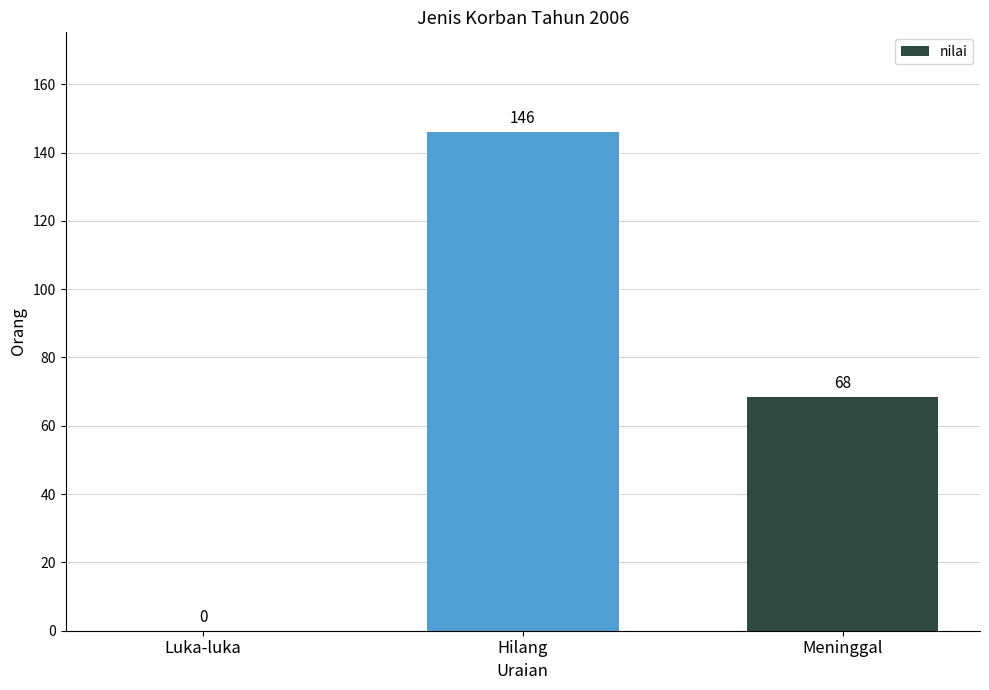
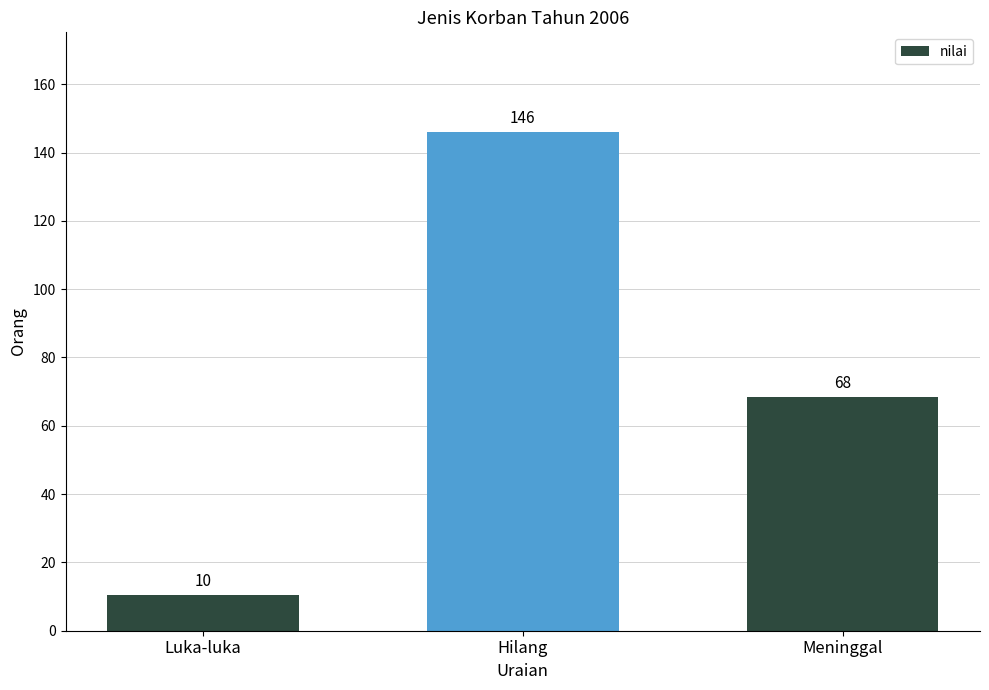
  {
-   "Luka-luka": 0,
+   "Luka-luka": 10,
    "Hilang": 146,
    "Meninggal": 68
  }
